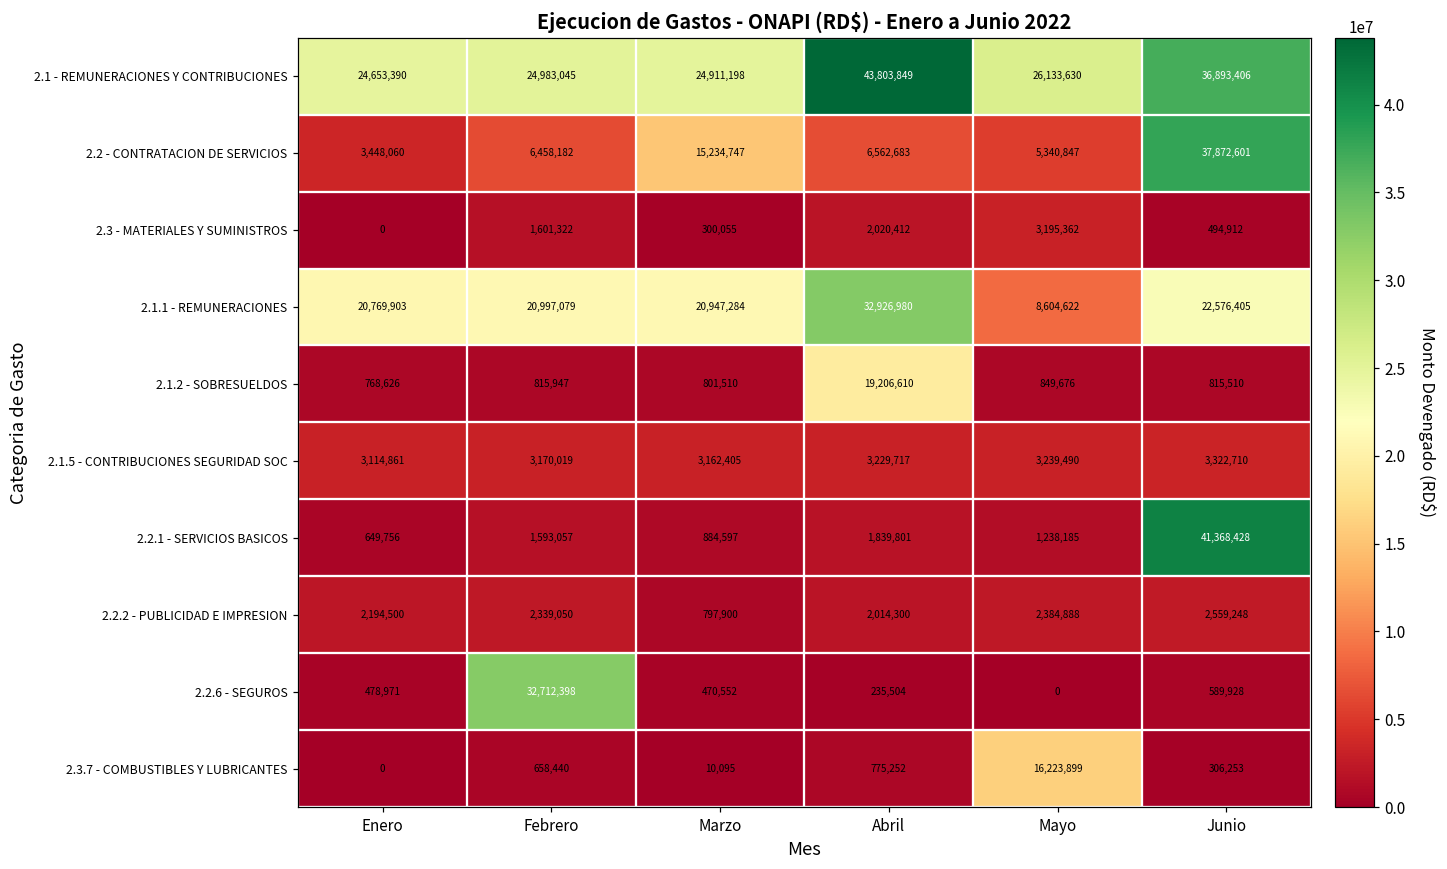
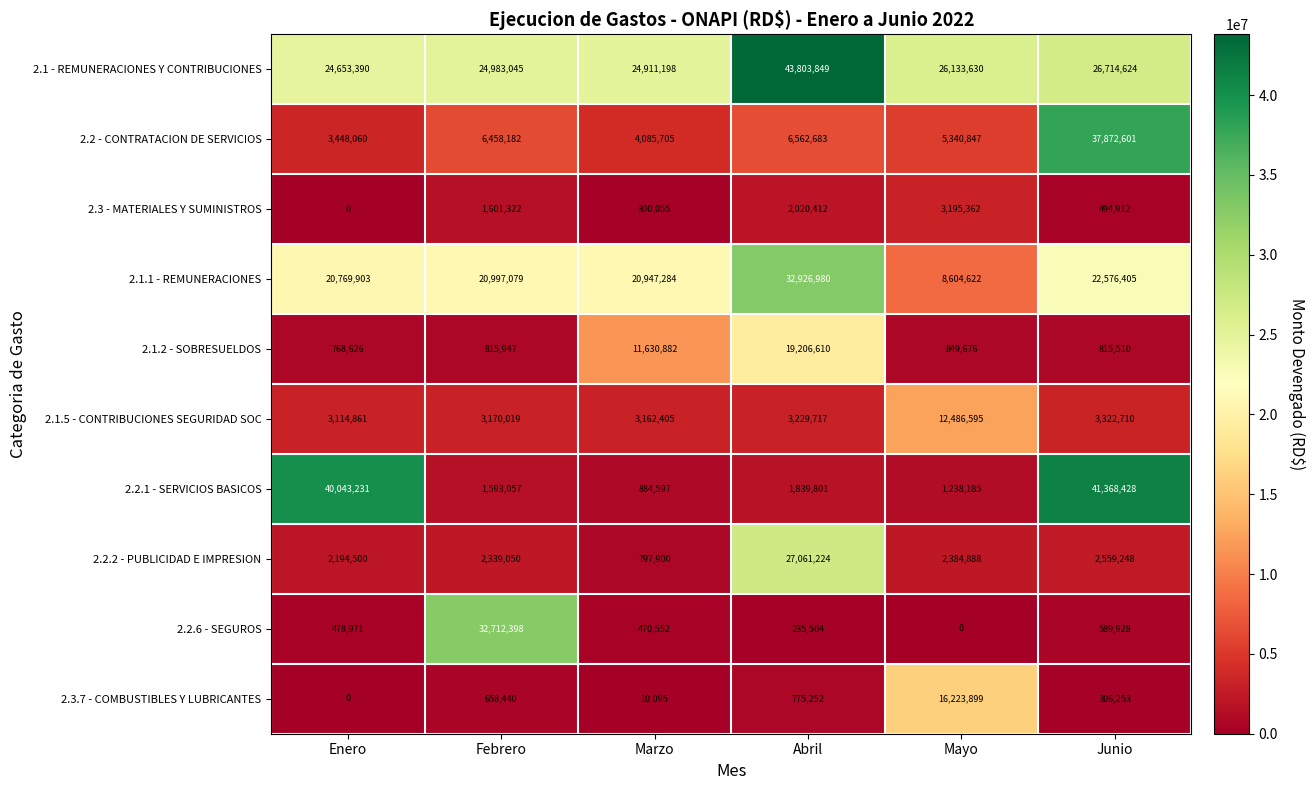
  {
    "2.1 - REMUNERACIONES Y CONTRIBUCIONES": {
      "Enero": "24,653,390",
      "Febrero": "24,983,045",
      "Marzo": "24,911,198",
      "Abril": "43,803,849",
      "Mayo": "26,133,630",
-     "Junio": "36,893,406"
+     "Junio": "26,714,624"
    },
    "2.2 - CONTRATACION DE SERVICIOS": {
      "Enero": "3,448,060",
      "Febrero": "6,458,182",
-     "Marzo": "15,234,747",
+     "Marzo": "4,085,705",
      "Abril": "6,562,683",
      "Mayo": "5,340,847",
      "Junio": "37,872,601"
    },
    "2.3 - MATERIALES Y SUMINISTROS": {
      "Enero": "0",
      "Febrero": "1,601,322",
      "Marzo": "300,055",
      "Abril": "2,020,412",
      "Mayo": "3,195,362",
      "Junio": "494,912"
    },
    "2.1.1 - REMUNERACIONES": {
      "Enero": "20,769,903",
      "Febrero": "20,997,079",
      "Marzo": "20,947,284",
      "Abril": "32,926,980",
      "Mayo": "8,604,622",
      "Junio": "22,576,405"
    },
    "2.1.2 - SOBRESUELDOS": {
      "Enero": "768,626",
      "Febrero": "815,947",
-     "Marzo": "801,510",
+     "Marzo": "11,630,882",
      "Abril": "19,206,610",
      "Mayo": "849,676",
      "Junio": "815,510"
    },
    "2.1.5 - CONTRIBUCIONES SEGURIDAD SOC": {
      "Enero": "3,114,861",
      "Febrero": "3,170,019",
      "Marzo": "3,162,405",
      "Abril": "3,229,717",
-     "Mayo": "3,239,490",
+     "Mayo": "12,486,595",
      "Junio": "3,322,710"
    },
    "2.2.1 - SERVICIOS BASICOS": {
-     "Enero": "649,756",
+     "Enero": "40,043,231",
      "Febrero": "1,593,057",
      "Marzo": "884,597",
      "Abril": "1,839,801",
      "Mayo": "1,238,185",
      "Junio": "41,368,428"
    },
    "2.2.2 - PUBLICIDAD E IMPRESION": {
      "Enero": "2,194,500",
      "Febrero": "2,339,050",
      "Marzo": "797,900",
-     "Abril": "2,014,300",
+     "Abril": "27,061,224",
      "Mayo": "2,384,888",
      "Junio": "2,559,248"
    },
    "2.2.6 - SEGUROS": {
      "Enero": "478,971",
      "Febrero": "32,712,398",
      "Marzo": "470,552",
      "Abril": "235,504",
      "Mayo": "0",
      "Junio": "589,928"
    },
    "2.3.7 - COMBUSTIBLES Y LUBRICANTES": {
      "Enero": "0",
      "Febrero": "658,440",
      "Marzo": "10,095",
      "Abril": "775,252",
      "Mayo": "16,223,899",
      "Junio": "306,253"
    }
  }
